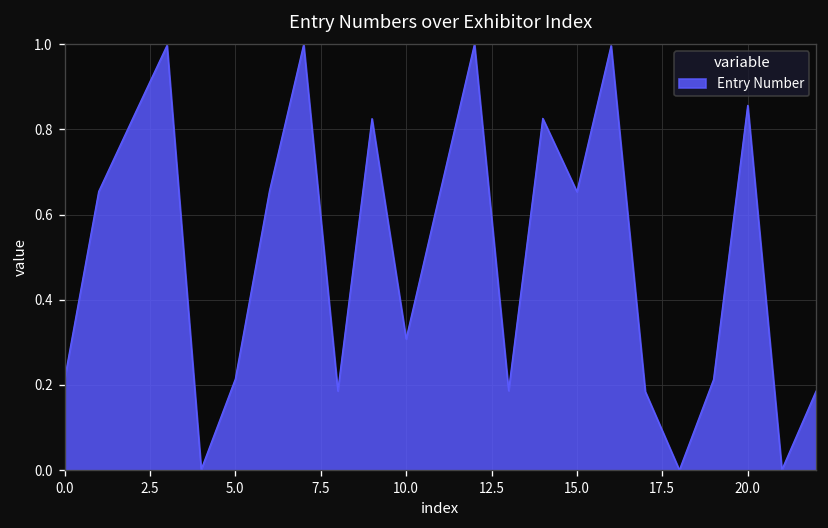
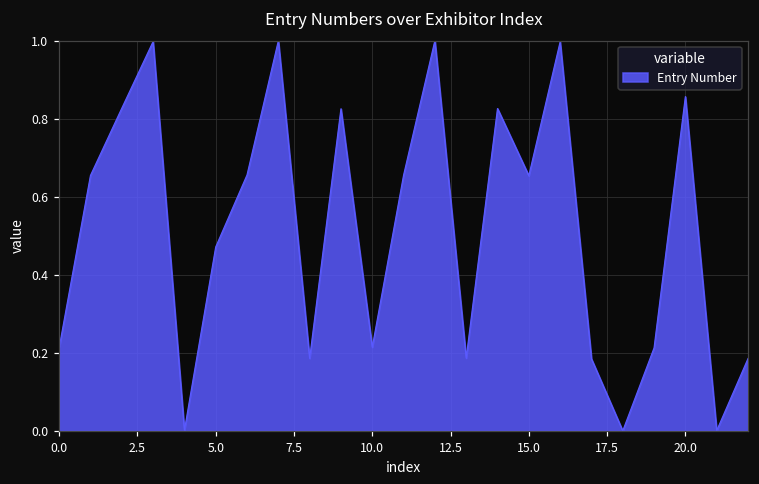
  {
    "0.0": 0.21,
-   "5.0": 0.21,
-   "10.0": 0.31,
+   "5.0": 0.47,
+   "10.0": 0.21,
    "15.0": 0.65,
    "20.0": 0.86
  }
